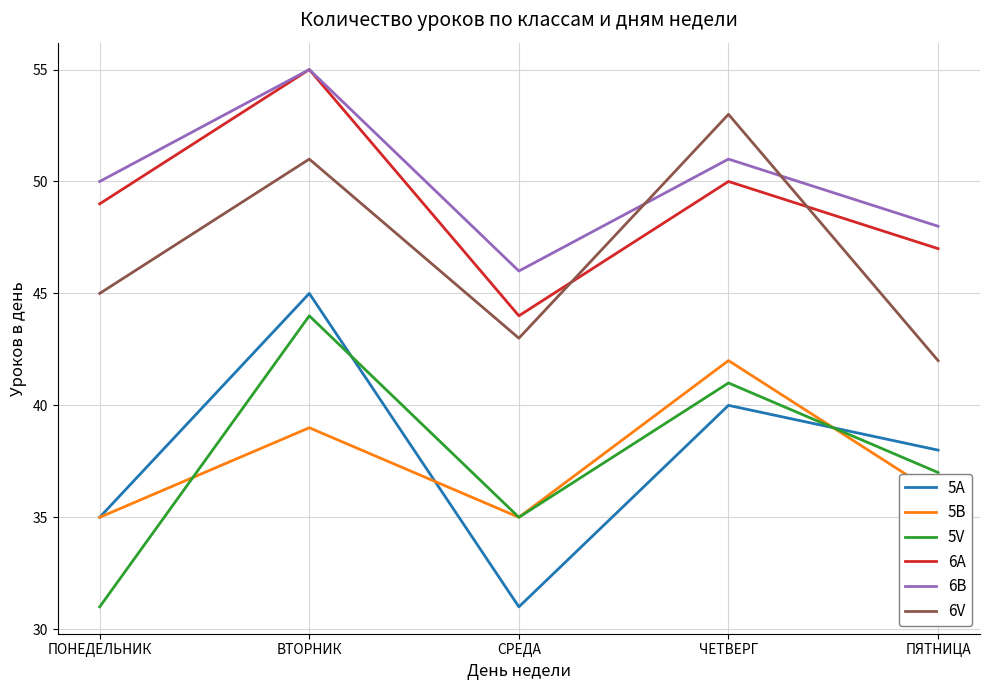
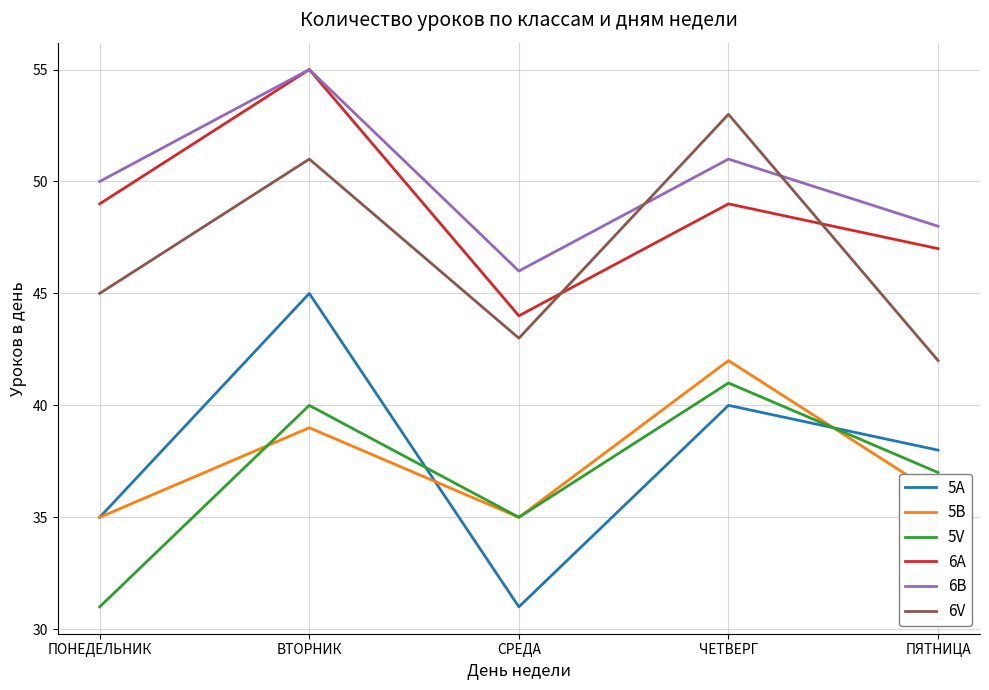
  {
    "5A": {
      "ВТОРНИК": 45,
      "СРЕДА": 31,
      "ЧЕТВЕРГ": 40,
      "ПЯТНИЦА": 38
    },
    "5B": {
      "ВТОРНИК": 39,
      "ЧЕТВЕРГ": 42
    },
    "5V": {
      "ПОНЕДЕЛЬНИК": 31,
-     "ВТОРНИК": 44,
+     "ВТОРНИК": 40,
      "ЧЕТВЕРГ": 41,
      "ПЯТНИЦА": 37
    },
    "6A": {
      "ПОНЕДЕЛЬНИК": 49,
      "СРЕДА": 44,
-     "ЧЕТВЕРГ": 50,
+     "ЧЕТВЕРГ": 49,
      "ПЯТНИЦА": 47
    },
    "6B": {
      "ПОНЕДЕЛЬНИК": 50,
      "СРЕДА": 46,
      "ЧЕТВЕРГ": 51,
      "ПЯТНИЦА": 48
    },
    "6V": {
      "ПОНЕДЕЛЬНИК": 45,
      "ВТОРНИК": 51,
      "СРЕДА": 43,
      "ЧЕТВЕРГ": 53,
      "ПЯТНИЦА": 42
    }
  }
